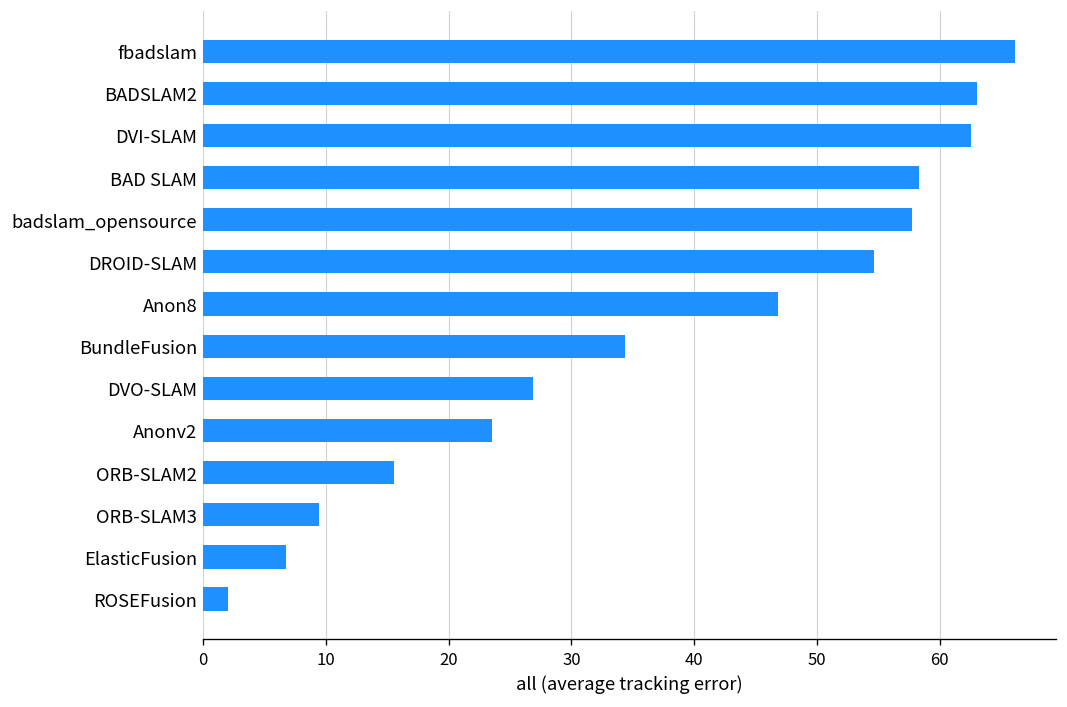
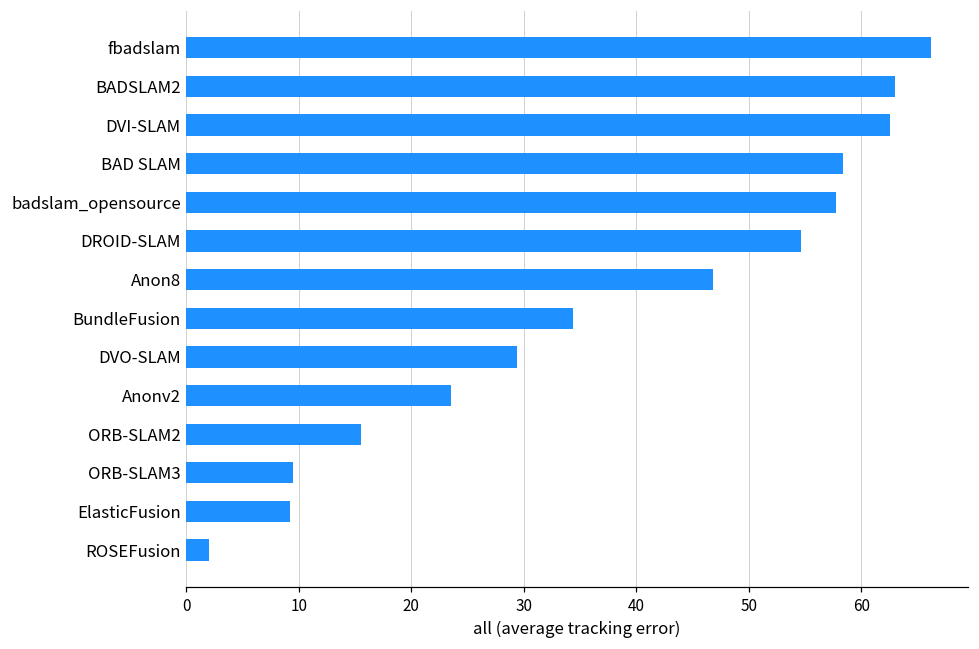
  {
    "fbadslam": 66.2,
    "BADSLAM2": 63.0,
    "DVI-SLAM": 62.5,
    "BAD SLAM": 58.3,
    "badslam_opensource": 57.8,
    "DROID-SLAM": 54.6,
    "Anon8": 46.8,
    "BundleFusion": 34.4,
-   "DVO-SLAM": 26.9,
+   "DVO-SLAM": 29.4,
    "Anonv2": 23.6,
    "ORB-SLAM2": 15.5,
    "ORB-SLAM3": 9.5,
-   "ElasticFusion": 6.7,
+   "ElasticFusion": 9.3,
    "ROSEFusion": 2.0
  }
